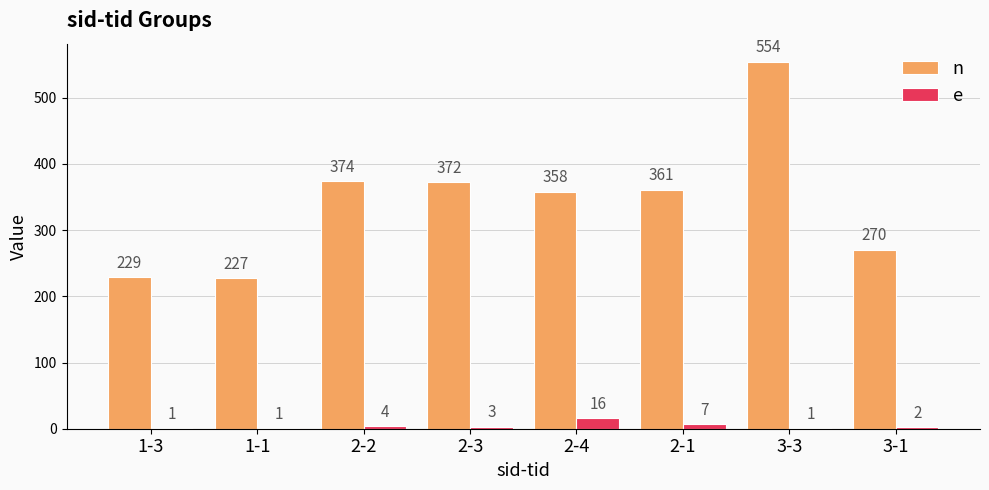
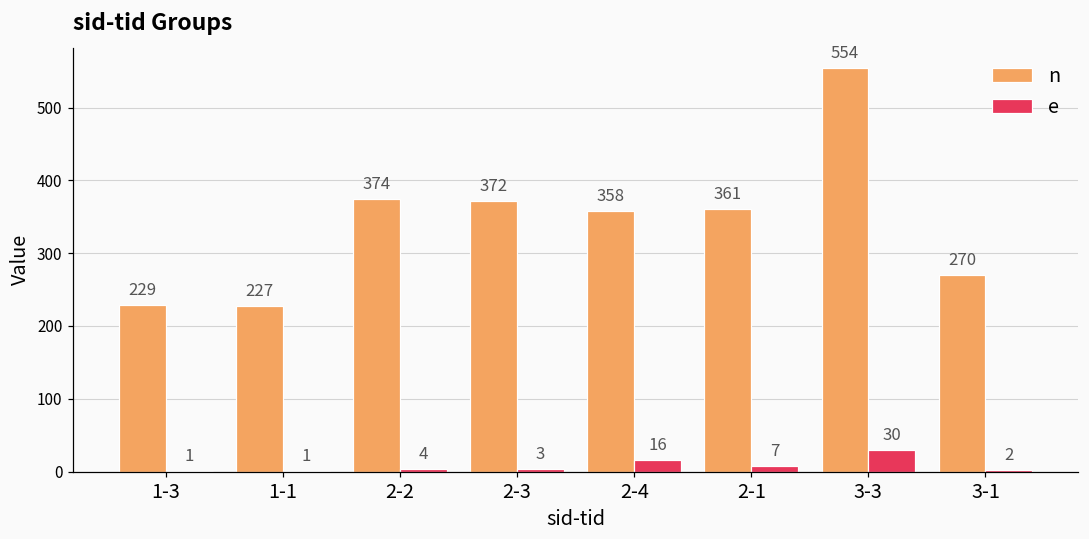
  {
    "n": {
      "1-3": 229,
      "1-1": 227,
      "2-2": 374,
      "2-3": 372,
      "2-4": 358,
      "2-1": 361,
      "3-3": 554,
      "3-1": 270
    },
    "e": {
      "1-3": 1,
      "1-1": 1,
      "2-2": 4,
      "2-3": 3,
      "2-4": 16,
      "2-1": 7,
-     "3-3": 1,
+     "3-3": 30,
      "3-1": 2
    }
  }
